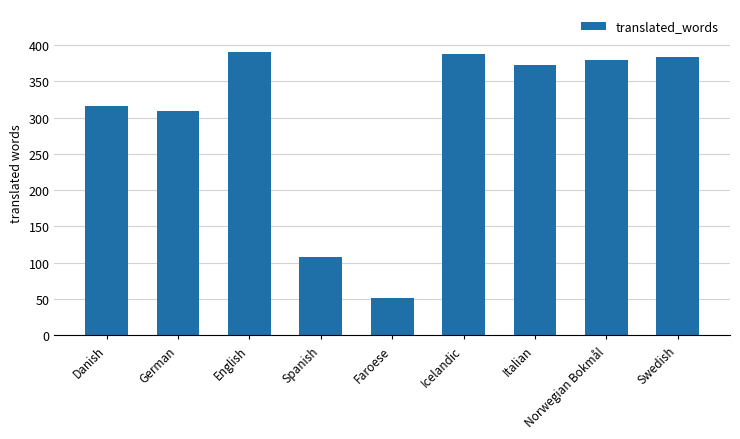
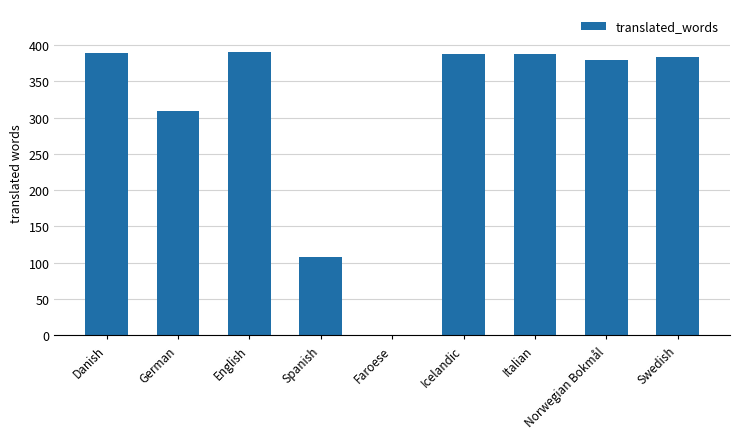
  {
-   "Danish": 320,
+   "Danish": 390,
    "German": 310,
    "English": 390,
    "Spanish": 110,
-   "Faroese": 50,
+   "Faroese": 0,
    "Icelandic": 390,
-   "Italian": 370,
+   "Italian": 390,
    "Norwegian Bokmål": 380,
    "Swedish": 380
  }
